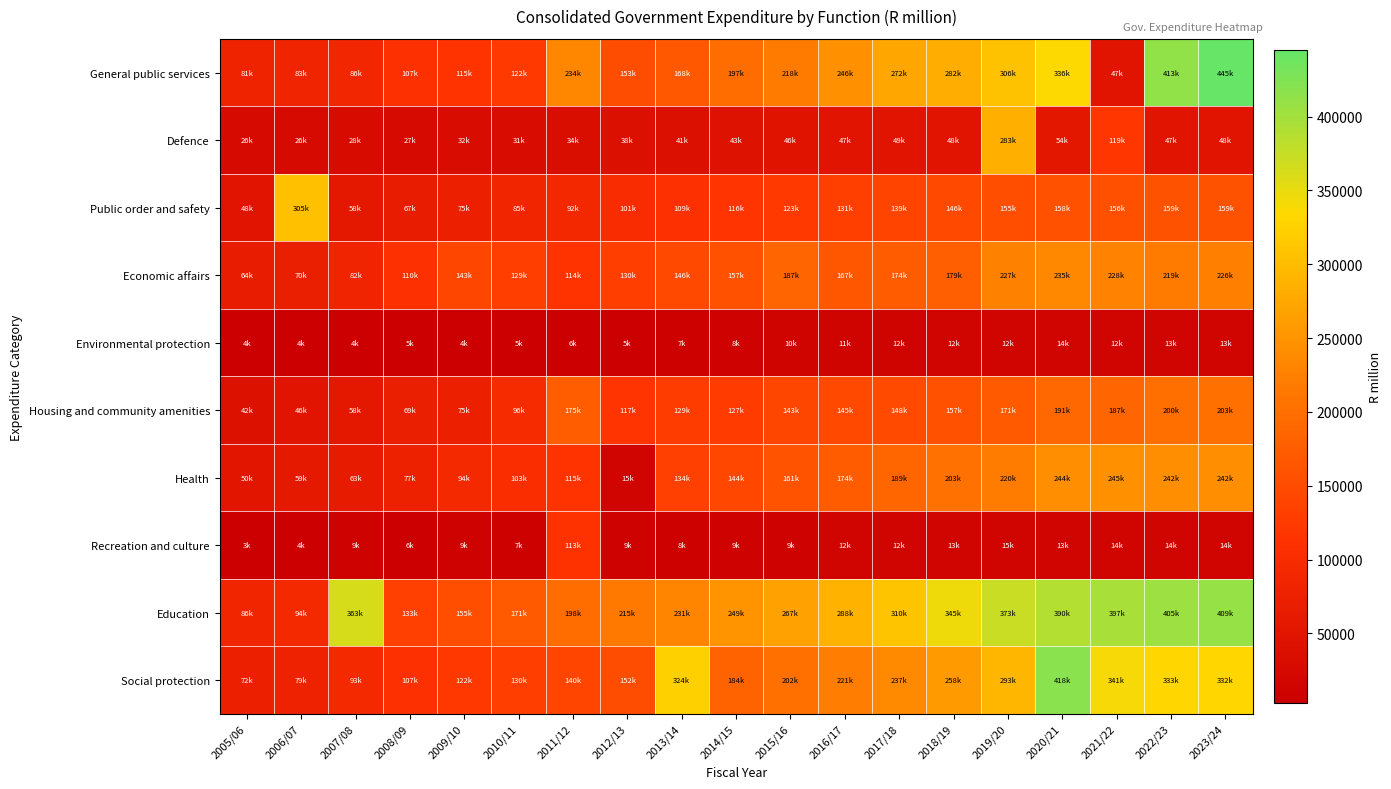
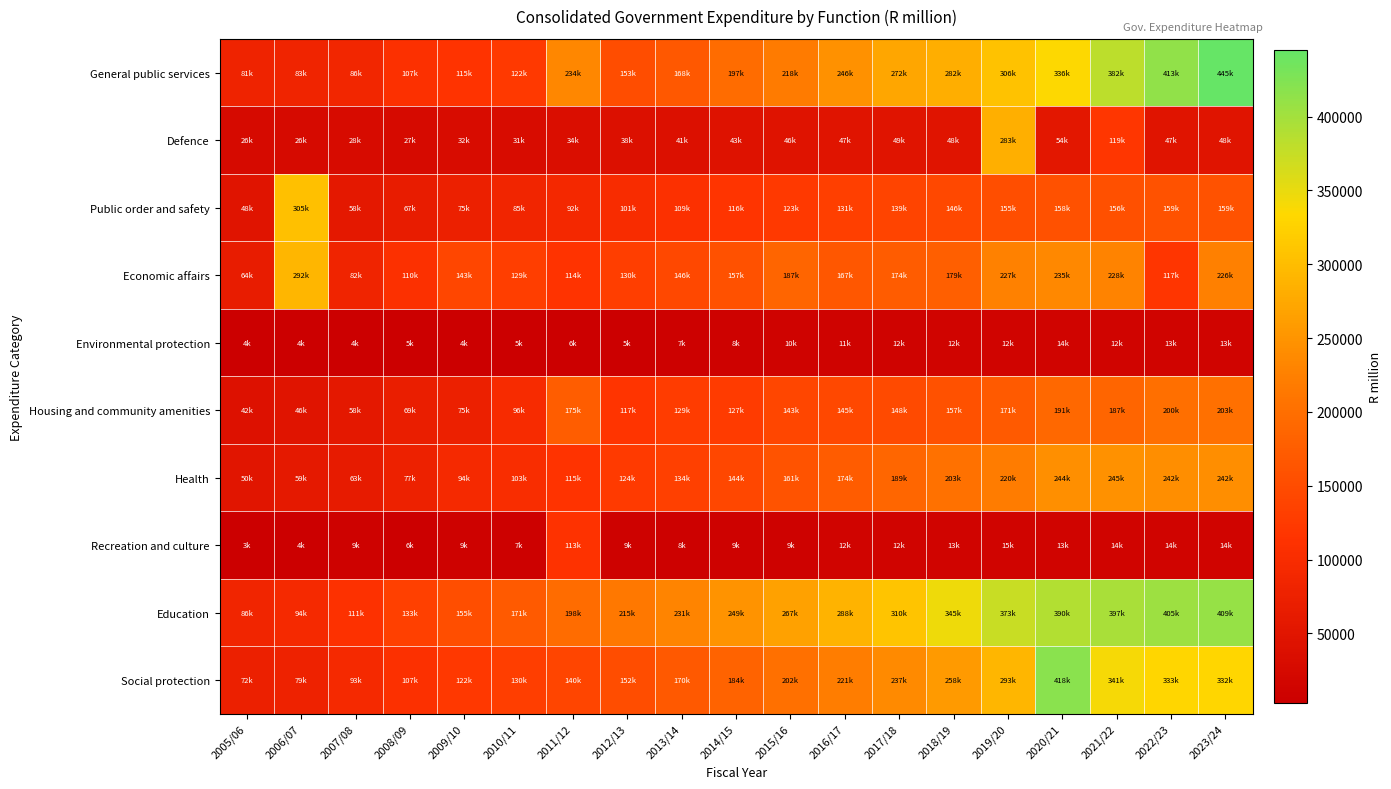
  {
    "General public services": {
      "2005/06": "81k",
      "2006/07": "83k",
      "2007/08": "86k",
      "2008/09": "107k",
      "2009/10": "115k",
      "2010/11": "122k",
      "2011/12": "234k",
      "2012/13": "153k",
      "2013/14": "168k",
      "2014/15": "197k",
      "2015/16": "218k",
      "2016/17": "246k",
      "2017/18": "272k",
      "2018/19": "282k",
      "2019/20": "306k",
      "2020/21": "336k",
-     "2021/22": "47k",
+     "2021/22": "382k",
      "2022/23": "413k",
      "2023/24": "445k"
    },
    "Defence": {
      "2005/06": "26k",
      "2006/07": "26k",
      "2007/08": "28k",
      "2008/09": "27k",
      "2009/10": "32k",
      "2010/11": "31k",
      "2011/12": "34k",
      "2012/13": "38k",
      "2013/14": "41k",
      "2014/15": "43k",
      "2015/16": "46k",
      "2016/17": "47k",
      "2017/18": "49k",
      "2018/19": "48k",
      "2019/20": "283k",
      "2020/21": "54k",
      "2021/22": "119k",
      "2022/23": "47k",
      "2023/24": "48k"
    },
    "Public order and safety": {
      "2005/06": "48k",
      "2006/07": "305k",
      "2007/08": "58k",
      "2008/09": "67k",
      "2009/10": "75k",
      "2010/11": "85k",
      "2011/12": "92k",
      "2012/13": "101k",
      "2013/14": "109k",
      "2014/15": "116k",
      "2015/16": "123k",
      "2016/17": "131k",
      "2017/18": "139k",
      "2018/19": "146k",
      "2019/20": "155k",
      "2020/21": "158k",
      "2021/22": "156k",
      "2022/23": "159k",
      "2023/24": "159k"
    },
    "Economic affairs": {
      "2005/06": "64k",
-     "2006/07": "70k",
+     "2006/07": "292k",
      "2007/08": "82k",
      "2008/09": "110k",
      "2009/10": "143k",
      "2010/11": "129k",
      "2011/12": "114k",
      "2012/13": "130k",
      "2013/14": "146k",
      "2014/15": "157k",
      "2015/16": "187k",
      "2016/17": "167k",
      "2017/18": "174k",
      "2018/19": "179k",
      "2019/20": "227k",
      "2020/21": "235k",
      "2021/22": "228k",
-     "2022/23": "219k",
+     "2022/23": "117k",
      "2023/24": "226k"
    },
    "Environmental protection": {
      "2005/06": "4k",
      "2006/07": "4k",
      "2007/08": "4k",
      "2008/09": "5k",
      "2009/10": "4k",
      "2010/11": "5k",
      "2011/12": "6k",
      "2012/13": "5k",
      "2013/14": "7k",
      "2014/15": "8k",
      "2015/16": "10k",
      "2016/17": "11k",
      "2017/18": "12k",
      "2018/19": "12k",
      "2019/20": "12k",
      "2020/21": "14k",
      "2021/22": "12k",
      "2022/23": "13k",
      "2023/24": "13k"
    },
    "Housing and community amenities": {
      "2005/06": "42k",
      "2006/07": "46k",
      "2007/08": "58k",
      "2008/09": "69k",
      "2009/10": "75k",
      "2010/11": "96k",
      "2011/12": "175k",
      "2012/13": "117k",
      "2013/14": "129k",
      "2014/15": "127k",
      "2015/16": "143k",
      "2016/17": "145k",
      "2017/18": "148k",
      "2018/19": "157k",
      "2019/20": "171k",
      "2020/21": "191k",
      "2021/22": "187k",
      "2022/23": "200k",
      "2023/24": "203k"
    },
    "Health": {
      "2005/06": "50k",
      "2006/07": "59k",
      "2007/08": "63k",
      "2008/09": "77k",
      "2009/10": "94k",
      "2010/11": "103k",
      "2011/12": "115k",
-     "2012/13": "15k",
+     "2012/13": "124k",
      "2013/14": "134k",
      "2014/15": "144k",
      "2015/16": "161k",
      "2016/17": "174k",
      "2017/18": "189k",
      "2018/19": "203k",
      "2019/20": "220k",
      "2020/21": "244k",
      "2021/22": "245k",
      "2022/23": "242k",
      "2023/24": "242k"
    },
    "Recreation and culture": {
      "2005/06": "3k",
      "2006/07": "4k",
      "2007/08": "9k",
      "2008/09": "6k",
      "2009/10": "9k",
      "2010/11": "7k",
      "2011/12": "113k",
      "2012/13": "9k",
      "2013/14": "8k",
      "2014/15": "9k",
      "2015/16": "9k",
      "2016/17": "12k",
      "2017/18": "12k",
      "2018/19": "13k",
      "2019/20": "15k",
      "2020/21": "13k",
      "2021/22": "14k",
      "2022/23": "14k",
      "2023/24": "14k"
    },
    "Education": {
      "2005/06": "86k",
      "2006/07": "94k",
-     "2007/08": "363k",
+     "2007/08": "111k",
      "2008/09": "133k",
      "2009/10": "155k",
      "2010/11": "171k",
      "2011/12": "198k",
      "2012/13": "215k",
      "2013/14": "231k",
      "2014/15": "249k",
      "2015/16": "267k",
      "2016/17": "288k",
      "2017/18": "310k",
      "2018/19": "345k",
      "2019/20": "373k",
      "2020/21": "390k",
      "2021/22": "397k",
      "2022/23": "405k",
      "2023/24": "409k"
    },
    "Social protection": {
      "2005/06": "72k",
      "2006/07": "79k",
      "2007/08": "93k",
      "2008/09": "107k",
      "2009/10": "122k",
      "2010/11": "130k",
      "2011/12": "140k",
      "2012/13": "152k",
-     "2013/14": "324k",
+     "2013/14": "170k",
      "2014/15": "184k",
      "2015/16": "202k",
      "2016/17": "221k",
      "2017/18": "237k",
      "2018/19": "258k",
      "2019/20": "293k",
      "2020/21": "418k",
      "2021/22": "341k",
      "2022/23": "333k",
      "2023/24": "332k"
    }
  }
